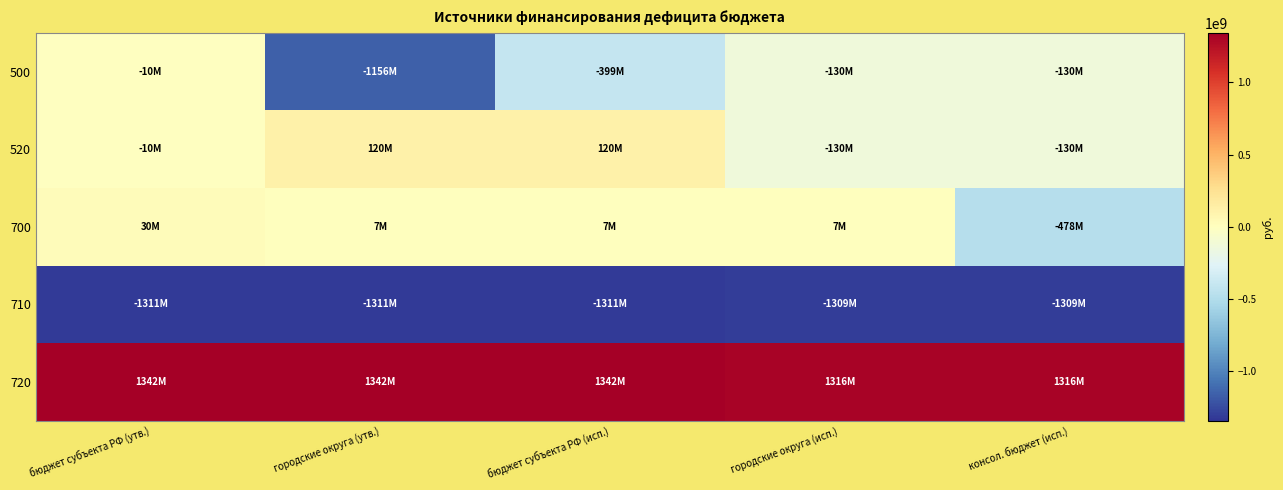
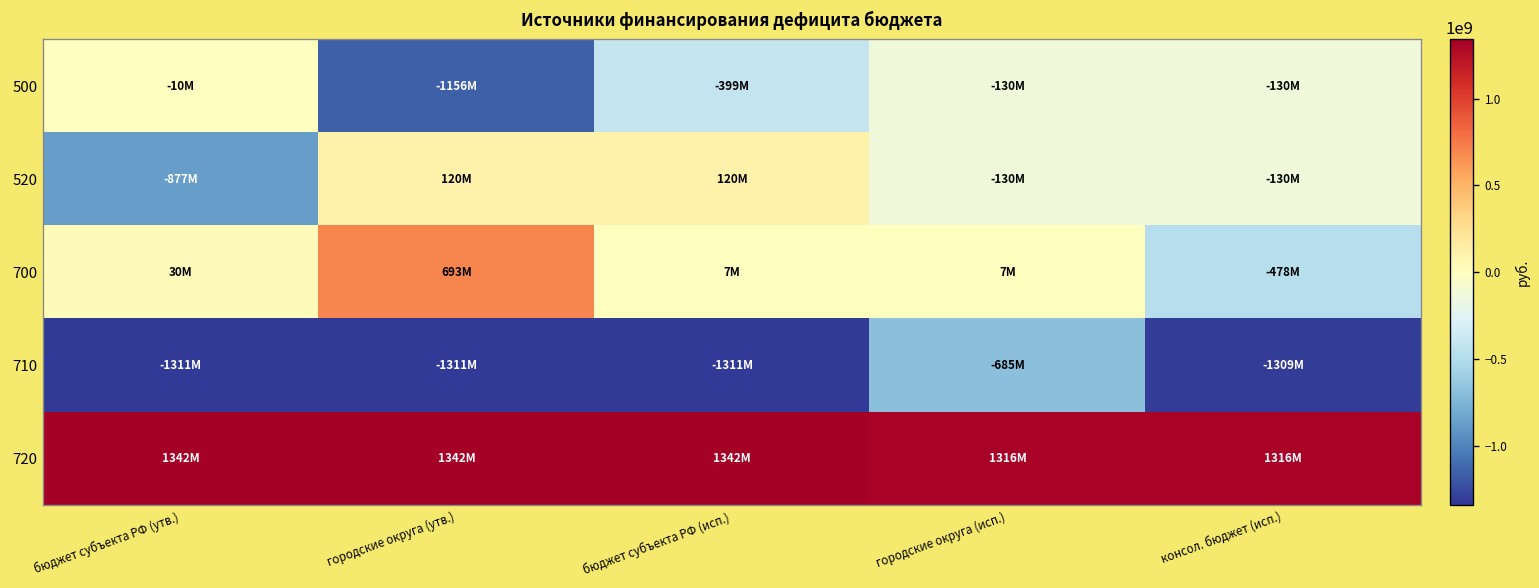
  {
    "500": {
      "бюджет субъекта РФ (утв.)": "-10M",
      "городские округа (утв.)": "-1156M",
      "бюджет субъекта РФ (исп.)": "-399M",
      "городские округа (исп.)": "-130M",
      "консол. бюджет (исп.)": "-130M"
    },
    "520": {
-     "бюджет субъекта РФ (утв.)": "-10M",
+     "бюджет субъекта РФ (утв.)": "-877M",
      "городские округа (утв.)": "120M",
      "бюджет субъекта РФ (исп.)": "120M",
      "городские округа (исп.)": "-130M",
      "консол. бюджет (исп.)": "-130M"
    },
    "700": {
      "бюджет субъекта РФ (утв.)": "30M",
-     "городские округа (утв.)": "7M",
+     "городские округа (утв.)": "693M",
      "бюджет субъекта РФ (исп.)": "7M",
      "городские округа (исп.)": "7M",
      "консол. бюджет (исп.)": "-478M"
    },
    "710": {
      "бюджет субъекта РФ (утв.)": "-1311M",
      "городские округа (утв.)": "-1311M",
      "бюджет субъекта РФ (исп.)": "-1311M",
-     "городские округа (исп.)": "-1309M",
+     "городские округа (исп.)": "-685M",
      "консол. бюджет (исп.)": "-1309M"
    },
    "720": {
      "бюджет субъекта РФ (утв.)": "1342M",
      "городские округа (утв.)": "1342M",
      "бюджет субъекта РФ (исп.)": "1342M",
      "городские округа (исп.)": "1316M",
      "консол. бюджет (исп.)": "1316M"
    }
  }
